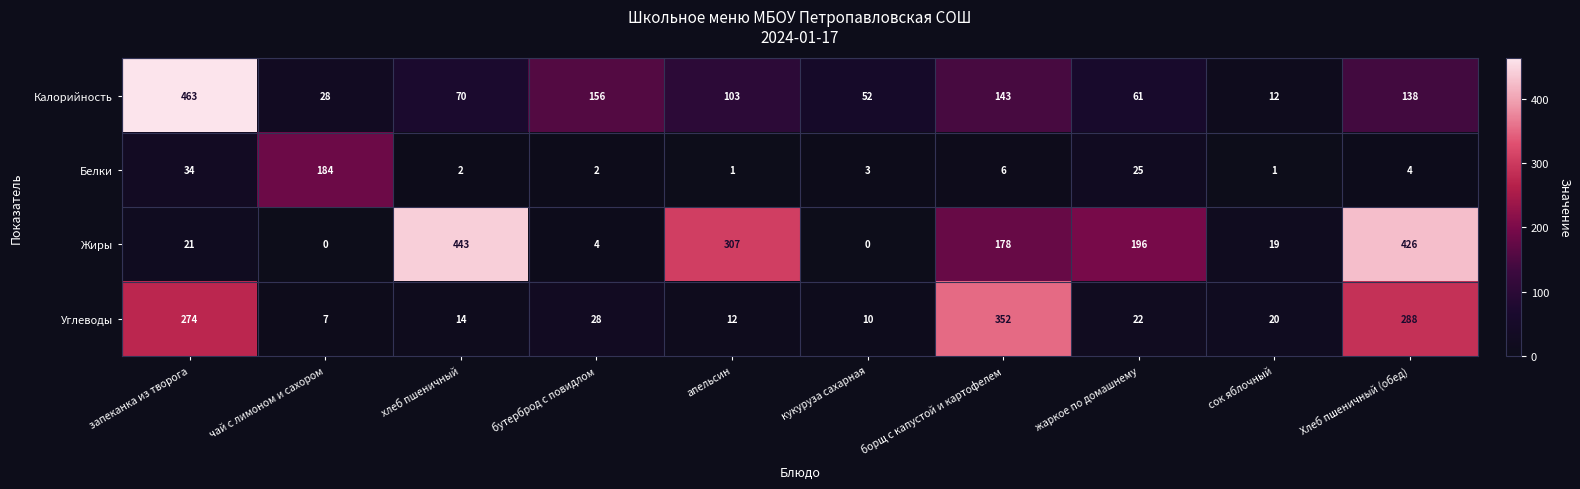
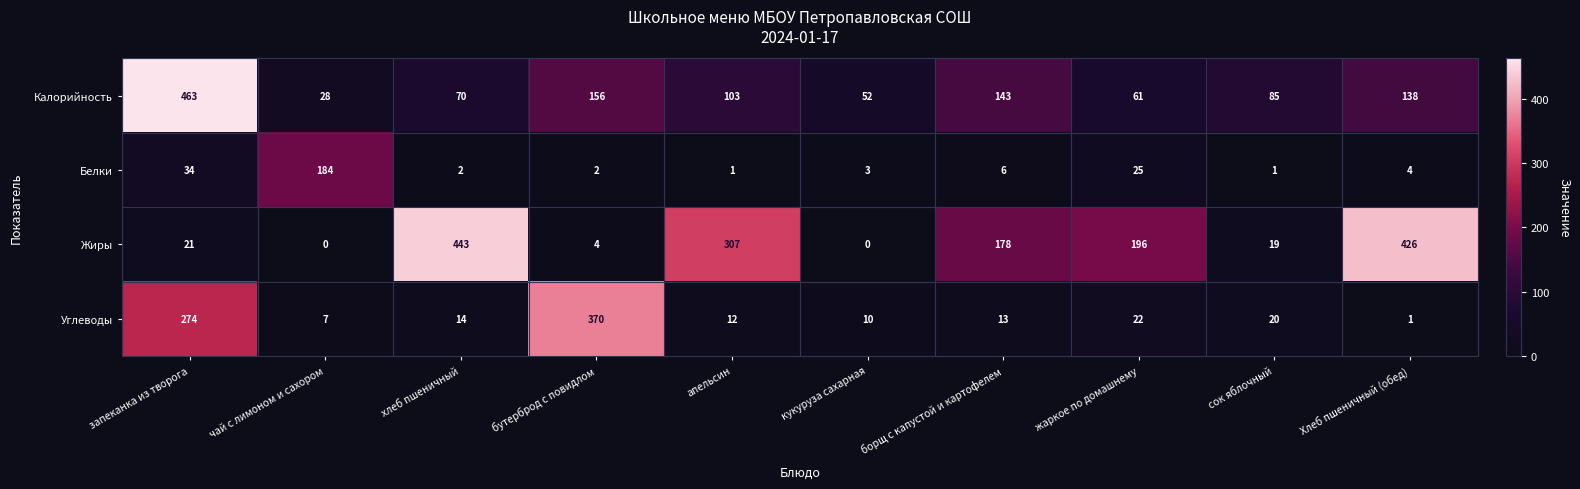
  {
    "Калорийность": {
      "запеканка из творога": 463,
      "чай с лимоном и сахором": 28,
      "хлеб пшеничный": 70,
      "бутерброд с повидлом": 156,
      "апельсин": 103,
      "кукуруза сахарная": 52,
      "борщ с капустой и картофелем": 143,
      "жаркое по домашнему": 61,
-     "сок яблочный": 12,
+     "сок яблочный": 85,
      "Хлеб пшеничный (обед)": 138
    },
    "Белки": {
      "запеканка из творога": 34,
      "чай с лимоном и сахором": 184,
      "хлеб пшеничный": 2,
      "бутерброд с повидлом": 2,
      "апельсин": 1,
      "кукуруза сахарная": 3,
      "борщ с капустой и картофелем": 6,
      "жаркое по домашнему": 25,
      "сок яблочный": 1,
      "Хлеб пшеничный (обед)": 4
    },
    "Жиры": {
      "запеканка из творога": 21,
      "чай с лимоном и сахором": 0,
      "хлеб пшеничный": 443,
      "бутерброд с повидлом": 4,
      "апельсин": 307,
      "кукуруза сахарная": 0,
      "борщ с капустой и картофелем": 178,
      "жаркое по домашнему": 196,
      "сок яблочный": 19,
      "Хлеб пшеничный (обед)": 426
    },
    "Углеводы": {
      "запеканка из творога": 274,
      "чай с лимоном и сахором": 7,
      "хлеб пшеничный": 14,
-     "бутерброд с повидлом": 28,
+     "бутерброд с повидлом": 370,
      "апельсин": 12,
      "кукуруза сахарная": 10,
-     "борщ с капустой и картофелем": 352,
+     "борщ с капустой и картофелем": 13,
      "жаркое по домашнему": 22,
      "сок яблочный": 20,
-     "Хлеб пшеничный (обед)": 288
+     "Хлеб пшеничный (обед)": 1
    }
  }
